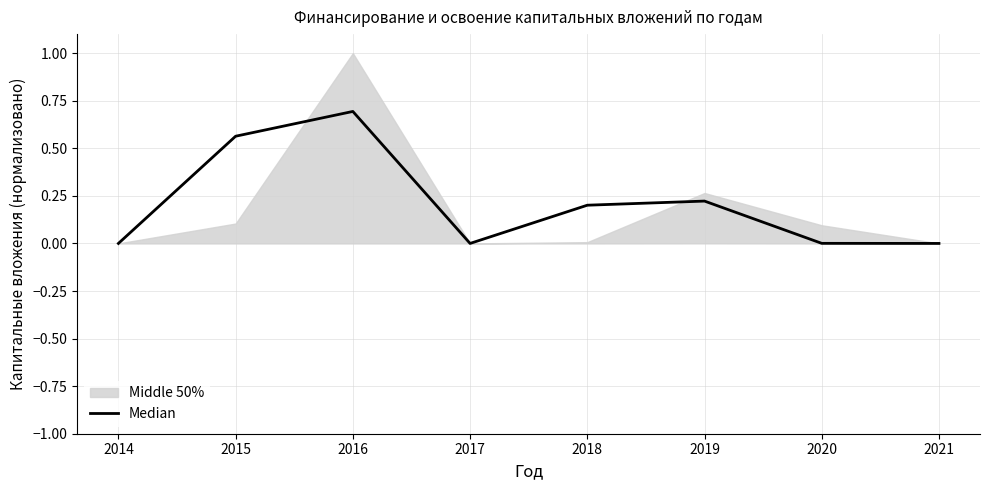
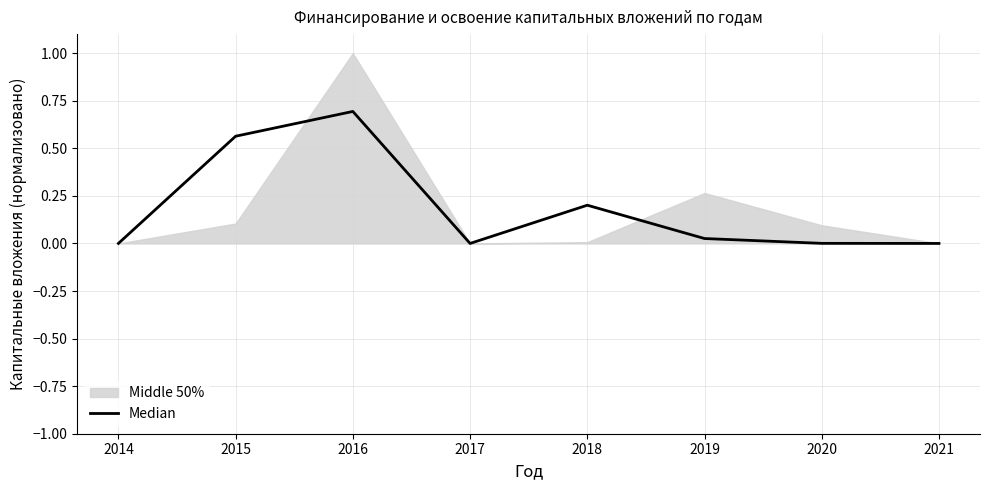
  {
    "Median": {
      "2015": 0.56,
      "2016": 0.69,
      "2018": 0.20,
-     "2019": 0.22,
+     "2019": 0.03,
      "2020": 0.00
    },
    "Middle 50%": {
      "2015": 0.10,
      "2016": 1.00,
      "2020": 0.10
    }
  }
